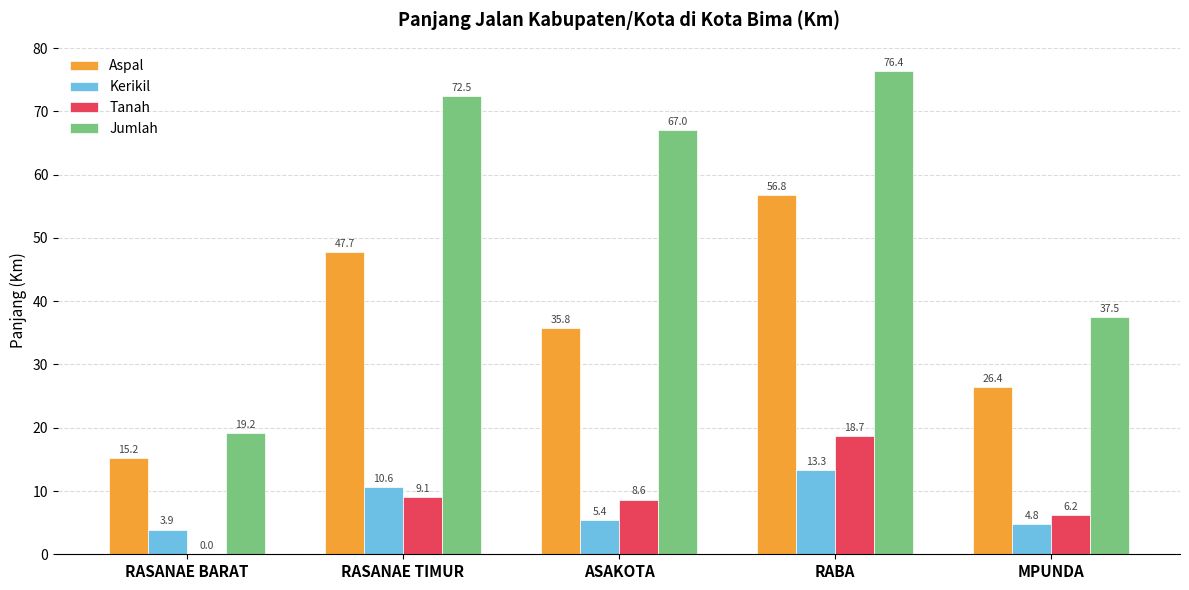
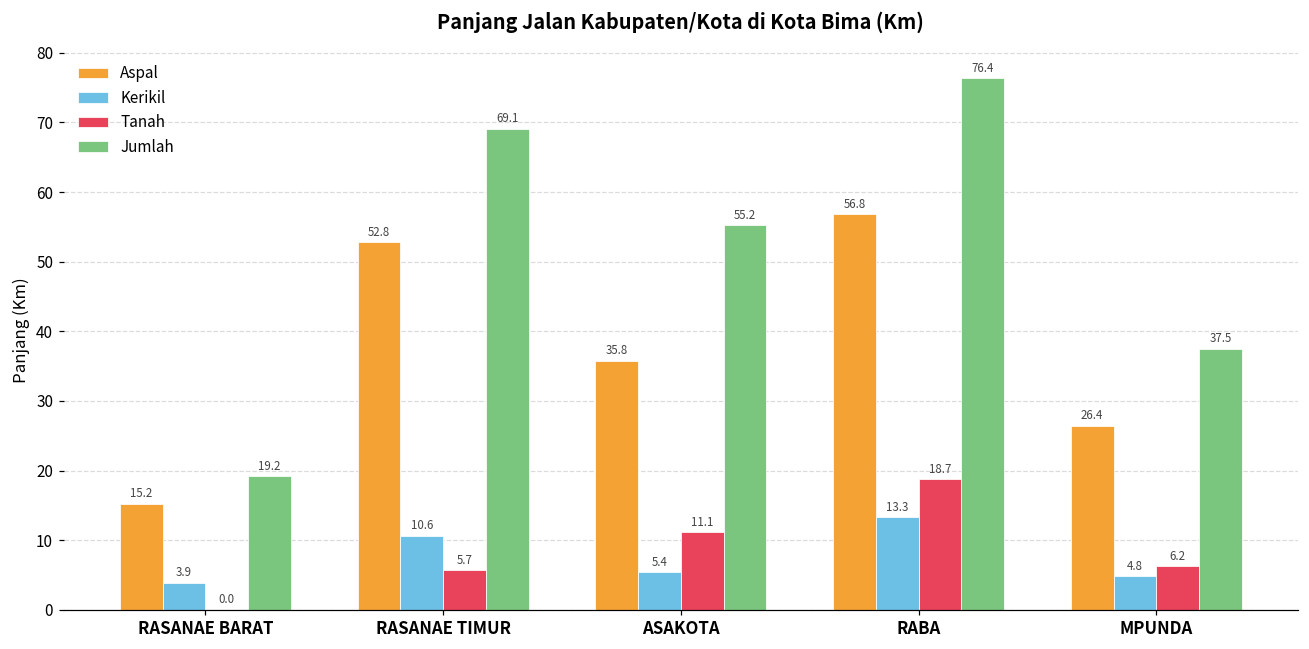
  {
    "Aspal": {
      "RASANAE BARAT": 15.2,
-     "RASANAE TIMUR": 47.7,
+     "RASANAE TIMUR": 52.8,
      "ASAKOTA": 35.8,
      "RABA": 56.8,
      "MPUNDA": 26.4
    },
    "Kerikil": {
      "RASANAE BARAT": 3.9,
      "RASANAE TIMUR": 10.6,
      "ASAKOTA": 5.4,
      "RABA": 13.3,
      "MPUNDA": 4.8
    },
    "Tanah": {
      "RASANAE BARAT": 0.0,
-     "RASANAE TIMUR": 9.1,
-     "ASAKOTA": 8.6,
+     "RASANAE TIMUR": 5.7,
+     "ASAKOTA": 11.1,
      "RABA": 18.7,
      "MPUNDA": 6.2
    },
    "Jumlah": {
      "RASANAE BARAT": 19.2,
-     "RASANAE TIMUR": 72.5,
-     "ASAKOTA": 67.0,
+     "RASANAE TIMUR": 69.1,
+     "ASAKOTA": 55.2,
      "RABA": 76.4,
      "MPUNDA": 37.5
    }
  }
